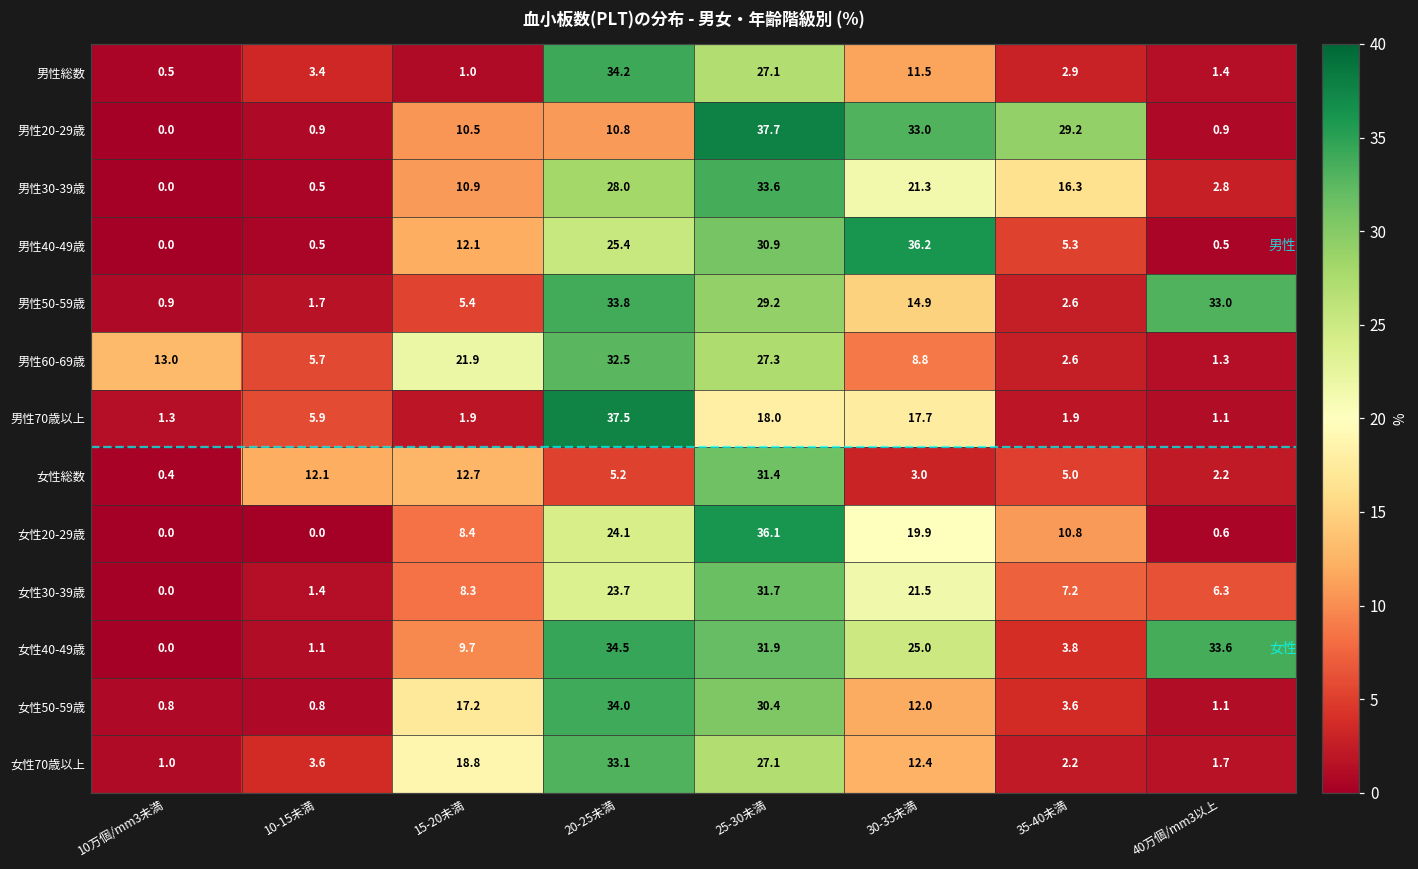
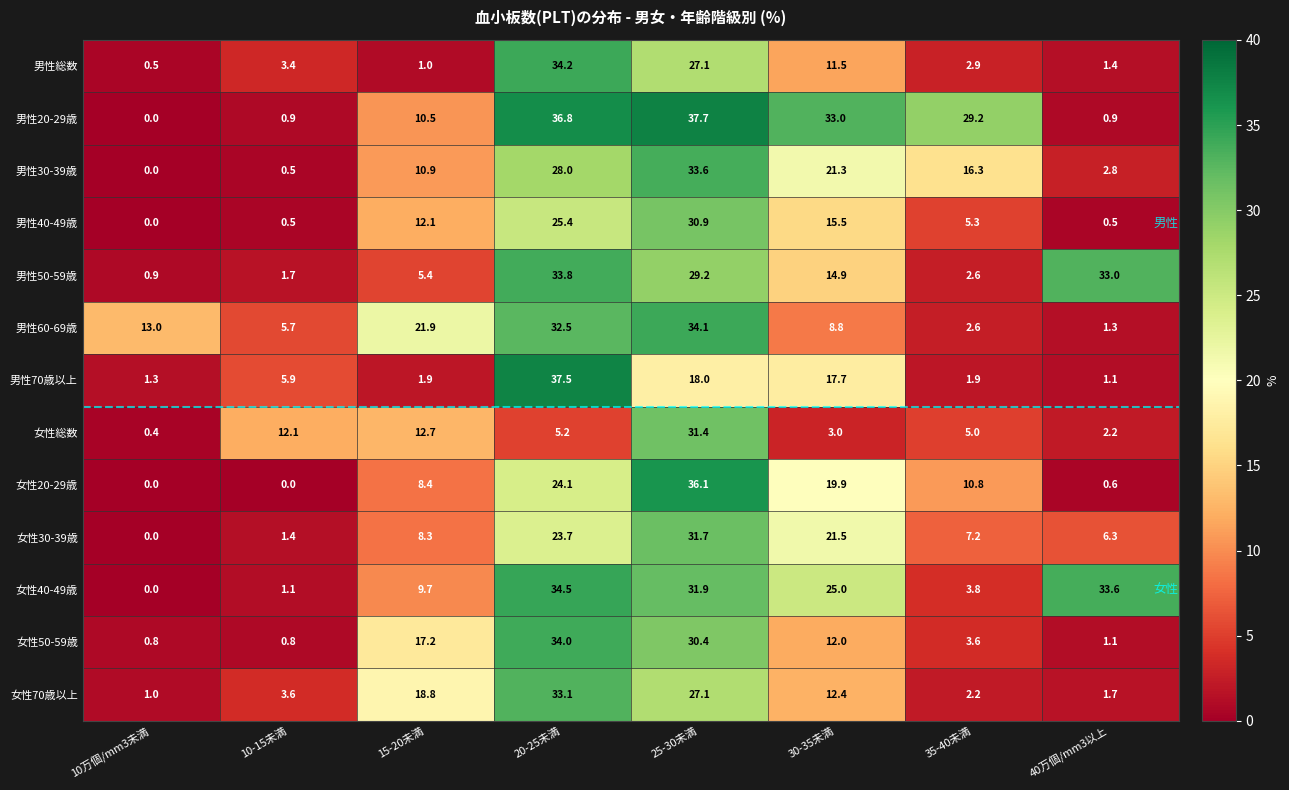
  {
    "男性総数": {
      "10万個/mm3未満": 0.5,
      "10-15未満": 3.4,
      "15-20未満": 1.0,
      "20-25未満": 34.2,
      "25-30未満": 27.1,
      "30-35未満": 11.5,
      "35-40未満": 2.9,
      "40万個/mm3以上": 1.4
    },
    "男性20-29歳": {
      "10万個/mm3未満": 0.0,
      "10-15未満": 0.9,
      "15-20未満": 10.5,
-     "20-25未満": 10.8,
+     "20-25未満": 36.8,
      "25-30未満": 37.7,
      "30-35未満": 33.0,
      "35-40未満": 29.2,
      "40万個/mm3以上": 0.9
    },
    "男性30-39歳": {
      "10万個/mm3未満": 0.0,
      "10-15未満": 0.5,
      "15-20未満": 10.9,
      "20-25未満": 28.0,
      "25-30未満": 33.6,
      "30-35未満": 21.3,
      "35-40未満": 16.3,
      "40万個/mm3以上": 2.8
    },
    "男性40-49歳": {
      "10万個/mm3未満": 0.0,
      "10-15未満": 0.5,
      "15-20未満": 12.1,
      "20-25未満": 25.4,
      "25-30未満": 30.9,
-     "30-35未満": 36.2,
+     "30-35未満": 15.5,
      "35-40未満": 5.3
    },
    "男性50-59歳": {
      "10万個/mm3未満": 0.9,
      "10-15未満": 1.7,
      "15-20未満": 5.4,
      "20-25未満": 33.8,
      "25-30未満": 29.2,
      "30-35未満": 14.9,
      "35-40未満": 2.6,
      "40万個/mm3以上": 33.0
    },
    "男性60-69歳": {
      "10万個/mm3未満": 13.0,
      "10-15未満": 5.7,
      "15-20未満": 21.9,
      "20-25未満": 32.5,
-     "25-30未満": 27.3,
+     "25-30未満": 34.1,
      "30-35未満": 8.8,
      "35-40未満": 2.6,
      "40万個/mm3以上": 1.3
    },
    "男性70歳以上": {
      "10万個/mm3未満": 1.3,
      "10-15未満": 5.9,
      "15-20未満": 1.9,
      "20-25未満": 37.5,
      "25-30未満": 18.0,
      "30-35未満": 17.7,
      "35-40未満": 1.9,
      "40万個/mm3以上": 1.1
    },
    "女性総数": {
      "10万個/mm3未満": 0.4,
      "10-15未満": 12.1,
      "15-20未満": 12.7,
      "20-25未満": 5.2,
      "25-30未満": 31.4,
      "30-35未満": 3.0,
      "35-40未満": 5.0,
      "40万個/mm3以上": 2.2
    },
    "女性20-29歳": {
      "10万個/mm3未満": 0.0,
      "10-15未満": 0.0,
      "15-20未満": 8.4,
      "20-25未満": 24.1,
      "25-30未満": 36.1,
      "30-35未満": 19.9,
      "35-40未満": 10.8,
      "40万個/mm3以上": 0.6
    },
    "女性30-39歳": {
      "10万個/mm3未満": 0.0,
      "10-15未満": 1.4,
      "15-20未満": 8.3,
      "20-25未満": 23.7,
      "25-30未満": 31.7,
      "30-35未満": 21.5,
      "35-40未満": 7.2,
      "40万個/mm3以上": 6.3
    },
    "女性40-49歳": {
      "10万個/mm3未満": 0.0,
      "10-15未満": 1.1,
      "15-20未満": 9.7,
      "20-25未満": 34.5,
      "25-30未満": 31.9,
      "30-35未満": 25.0,
      "35-40未満": 3.8
    },
    "女性50-59歳": {
      "10万個/mm3未満": 0.8,
      "10-15未満": 0.8,
      "15-20未満": 17.2,
      "20-25未満": 34.0,
      "25-30未満": 30.4,
      "30-35未満": 12.0,
      "35-40未満": 3.6,
      "40万個/mm3以上": 1.1
    },
    "女性70歳以上": {
      "10万個/mm3未満": 1.0,
      "10-15未満": 3.6,
      "15-20未満": 18.8,
      "20-25未満": 33.1,
      "25-30未満": 27.1,
      "30-35未満": 12.4,
      "35-40未満": 2.2,
      "40万個/mm3以上": 1.7
    }
  }
